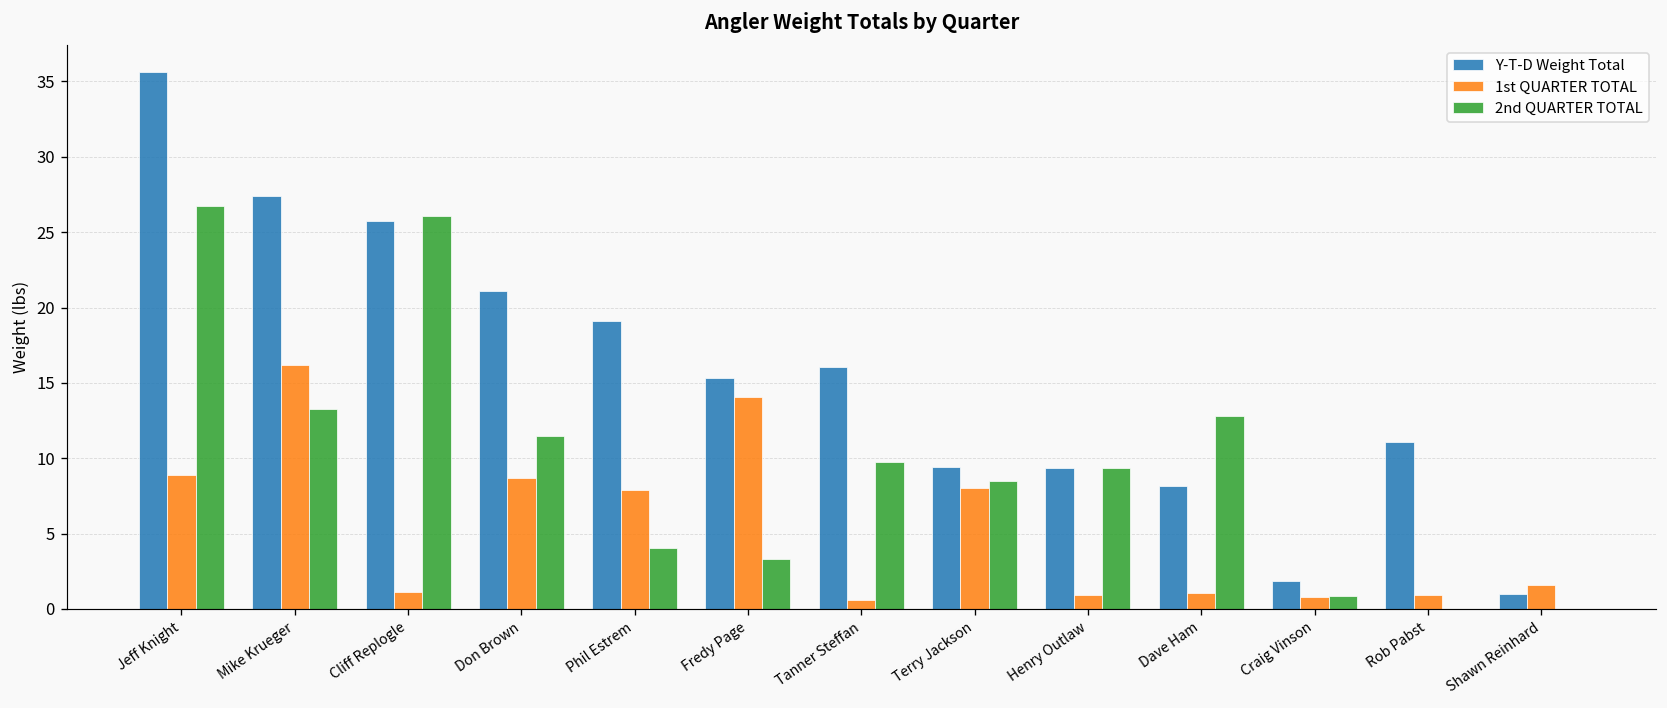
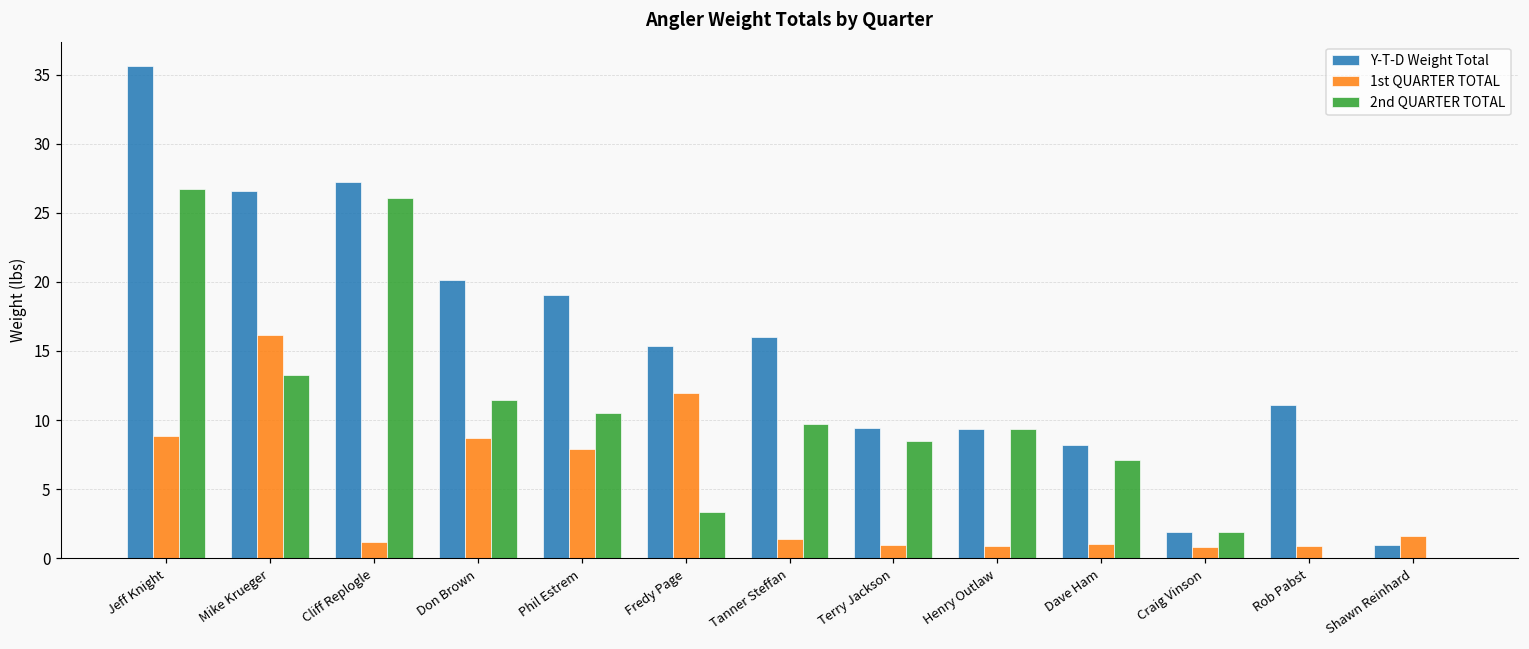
  {
    "Y-T-D Weight Total": {
      "Jeff Knight": 35.6,
-     "Mike Krueger": 27.4,
-     "Cliff Replogle": 25.8,
-     "Don Brown": 21.1,
+     "Mike Krueger": 26.6,
+     "Cliff Replogle": 27.2,
+     "Don Brown": 20.2,
      "Phil Estrem": 19.1,
      "Fredy Page": 15.3,
      "Tanner Steffan": 16.0,
      "Terry Jackson": 9.5,
      "Henry Outlaw": 9.3,
      "Dave Ham": 8.2,
      "Craig Vinson": 1.9,
      "Rob Pabst": 11.1,
      "Shawn Reinhard": 1.0
    },
    "1st QUARTER TOTAL": {
      "Jeff Knight": 8.9,
      "Mike Krueger": 16.2,
      "Cliff Replogle": 1.2,
      "Don Brown": 8.7,
      "Phil Estrem": 7.9,
-     "Fredy Page": 14.1,
-     "Tanner Steffan": 0.6,
-     "Terry Jackson": 8.0,
+     "Fredy Page": 12.0,
+     "Tanner Steffan": 1.4,
+     "Terry Jackson": 1.0,
      "Henry Outlaw": 0.9,
      "Dave Ham": 1.1,
      "Craig Vinson": 0.8,
      "Rob Pabst": 0.9,
      "Shawn Reinhard": 1.6
    },
    "2nd QUARTER TOTAL": {
      "Jeff Knight": 26.8,
      "Mike Krueger": 13.3,
      "Cliff Replogle": 26.1,
      "Don Brown": 11.5,
-     "Phil Estrem": 4.0,
+     "Phil Estrem": 10.5,
      "Fredy Page": 3.3,
      "Tanner Steffan": 9.7,
      "Terry Jackson": 8.5,
      "Henry Outlaw": 9.3,
-     "Dave Ham": 12.8,
-     "Craig Vinson": 0.8,
+     "Dave Ham": 7.1,
+     "Craig Vinson": 1.9,
      "Rob Pabst": 0.0,
      "Shawn Reinhard": 0.0
    }
  }
